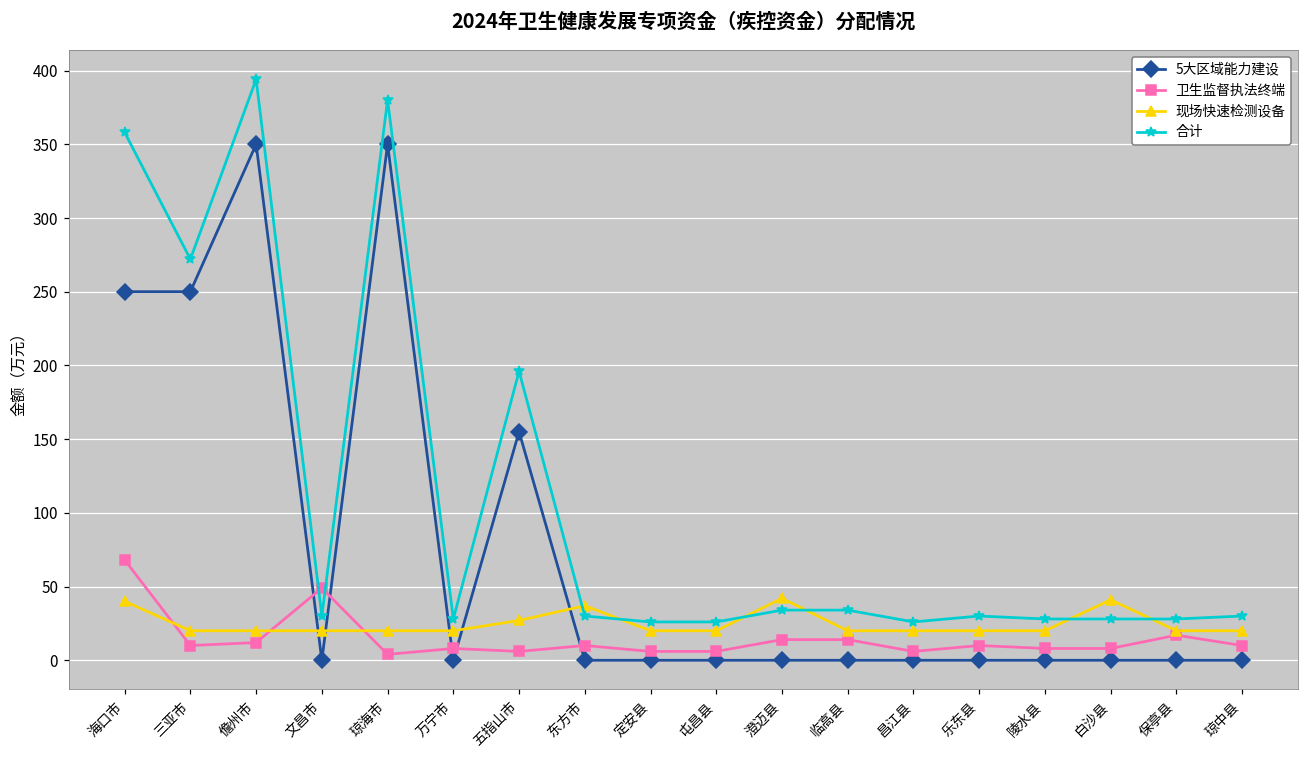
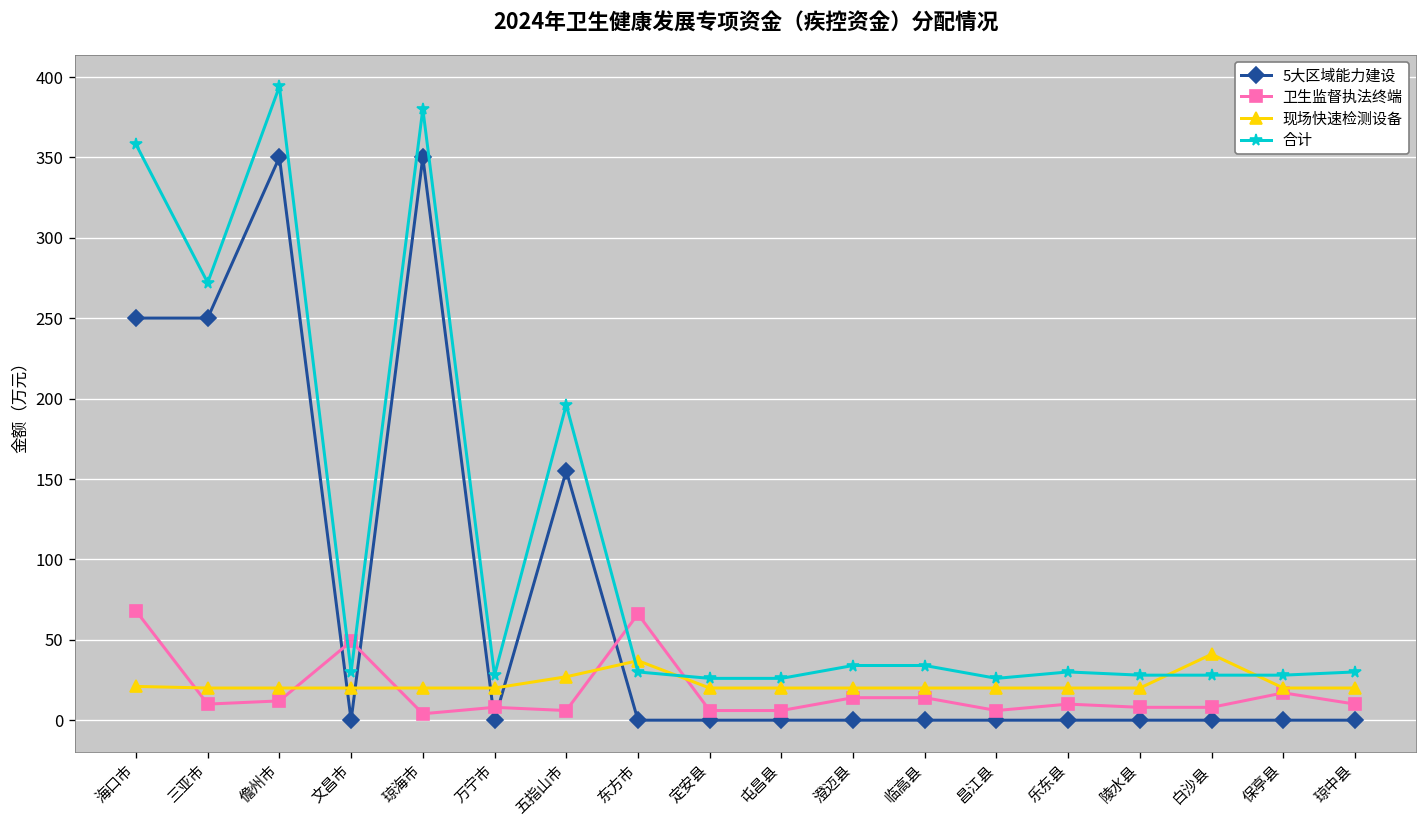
  {
    "5大区域能力建设": {
      "海口市": 250,
      "三亚市": 250,
      "儋州市": 350,
      "文昌市": 0,
      "琼海市": 350,
      "万宁市": 0,
      "五指山市": 155,
      "东方市": 0,
      "定安县": 0,
      "屯昌县": 0,
      "澄迈县": 0,
      "临高县": 0,
      "昌江县": 0,
      "乐东县": 0,
      "陵水县": 0,
      "白沙县": 0,
      "保亭县": 0,
      "琼中县": 0
    },
    "卫生监督执法终端": {
      "海口市": 68,
      "三亚市": 10,
      "儋州市": 12,
      "文昌市": 49,
      "琼海市": 4,
      "万宁市": 8,
      "五指山市": 6,
-     "东方市": 10,
+     "东方市": 66,
      "定安县": 6,
      "屯昌县": 6,
      "澄迈县": 14,
      "临高县": 14,
      "昌江县": 6,
      "乐东县": 10,
      "陵水县": 8,
      "白沙县": 8,
      "保亭县": 17,
      "琼中县": 10
    },
    "现场快速检测设备": {
-     "海口市": 40,
+     "海口市": 21,
      "三亚市": 20,
      "儋州市": 20,
      "文昌市": 20,
      "琼海市": 20,
      "万宁市": 20,
      "五指山市": 27,
      "东方市": 37,
      "定安县": 20,
      "屯昌县": 20,
-     "澄迈县": 42,
+     "澄迈县": 20,
      "临高县": 20,
      "昌江县": 20,
      "乐东县": 20,
      "陵水县": 20,
      "白沙县": 41,
      "保亭县": 20,
      "琼中县": 20
    },
    "合计": {
      "海口市": 358,
      "三亚市": 272,
      "儋州市": 394,
      "文昌市": 30,
      "琼海市": 380,
      "万宁市": 28,
      "五指山市": 196,
      "东方市": 30,
      "定安县": 26,
      "屯昌县": 26,
      "澄迈县": 34,
      "临高县": 34,
      "昌江县": 26,
      "乐东县": 30,
      "陵水县": 28,
      "白沙县": 28,
      "保亭县": 28,
      "琼中县": 30
    }
  }
